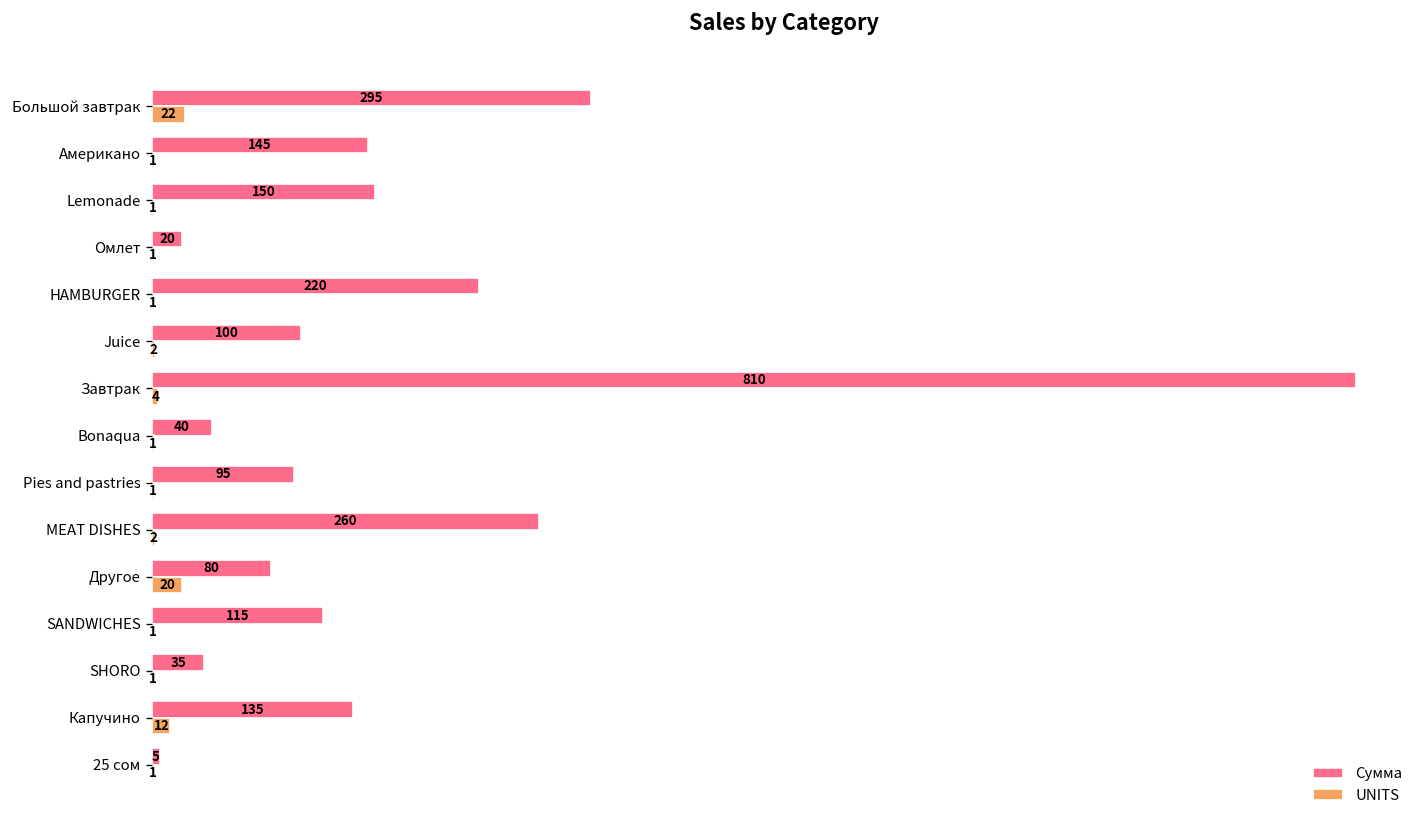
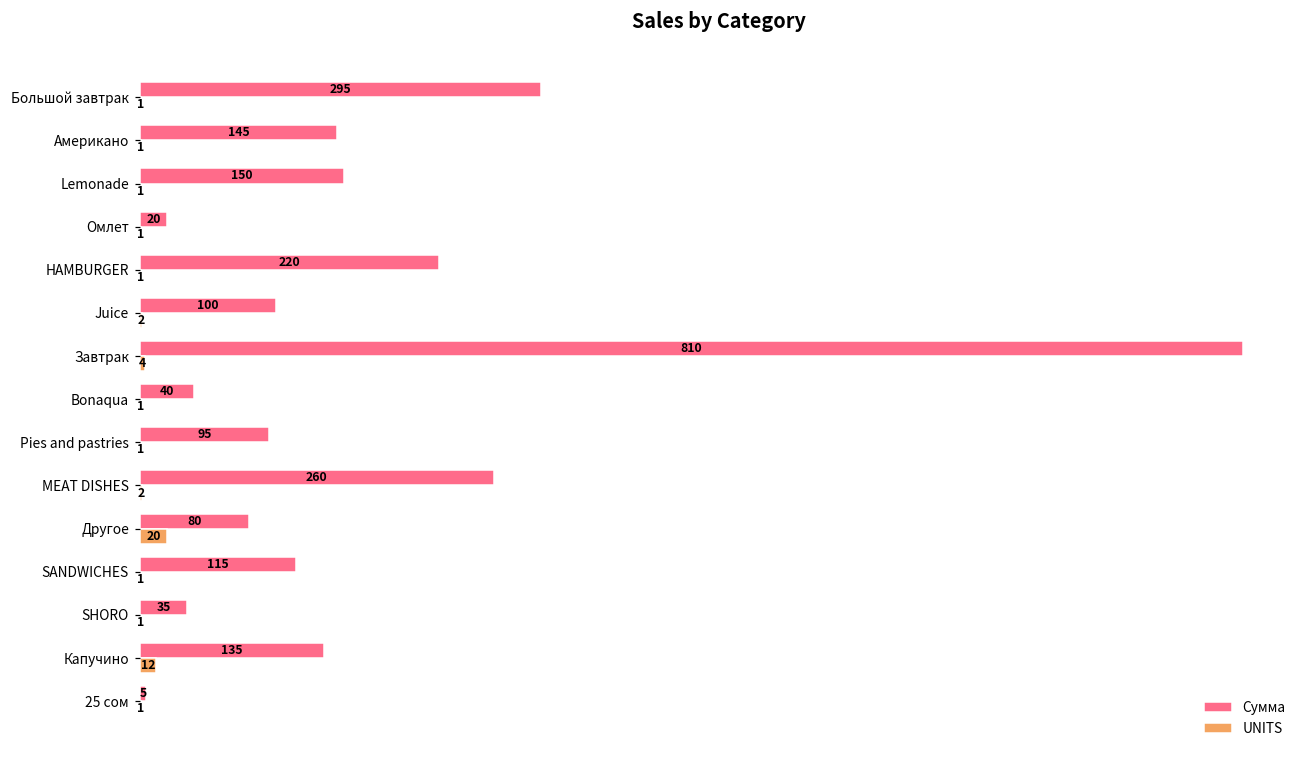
  {
    "Сумма": {
      "Большой завтрак": 295,
      "Американо": 145,
      "Lemonade": 150,
      "Омлет": 20,
      "HAMBURGER": 220,
      "Juice": 100,
      "Завтрак": 810,
      "Bonaqua": 40,
      "Pies and pastries": 95,
      "MEAT DISHES": 260,
      "Другое": 80,
      "SANDWICHES": 115,
      "SHORO": 35,
      "Капучино": 135,
      "25 сом": 5
    },
    "UNITS": {
-     "Большой завтрак": 22,
+     "Большой завтрак": 1,
      "Американо": 1,
      "Lemonade": 1,
      "Омлет": 1,
      "HAMBURGER": 1,
      "Juice": 2,
      "Завтрак": 4,
      "Bonaqua": 1,
      "Pies and pastries": 1,
      "MEAT DISHES": 2,
      "Другое": 20,
      "SANDWICHES": 1,
      "SHORO": 1,
      "Капучино": 12,
      "25 сом": 1
    }
  }
